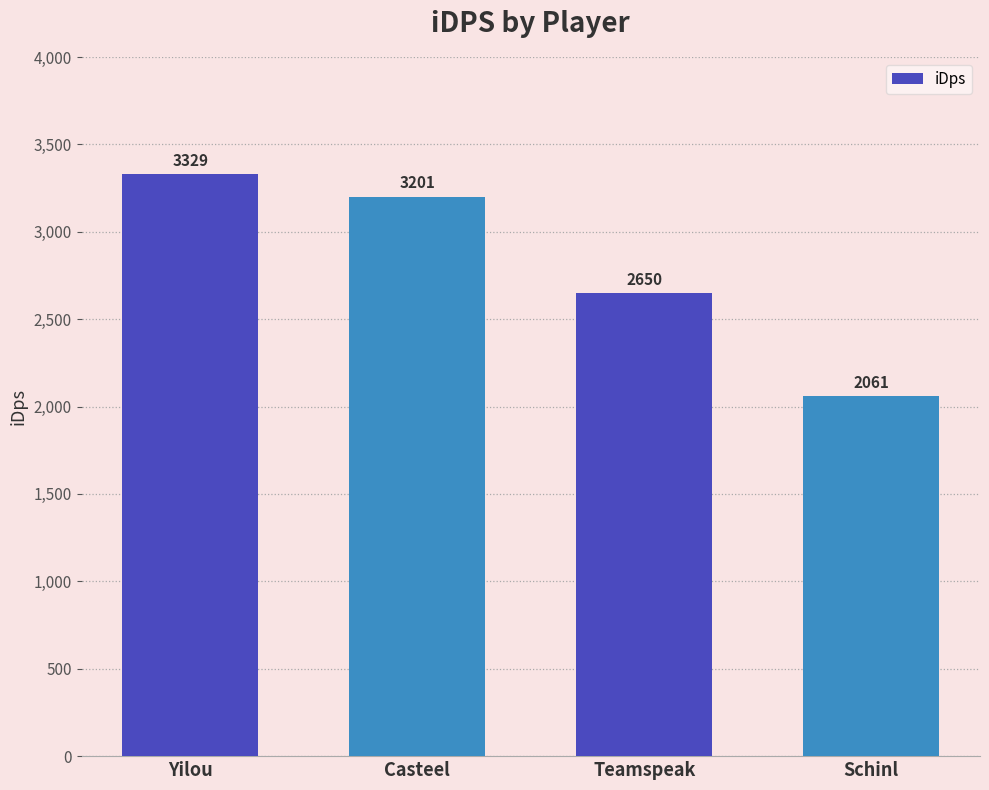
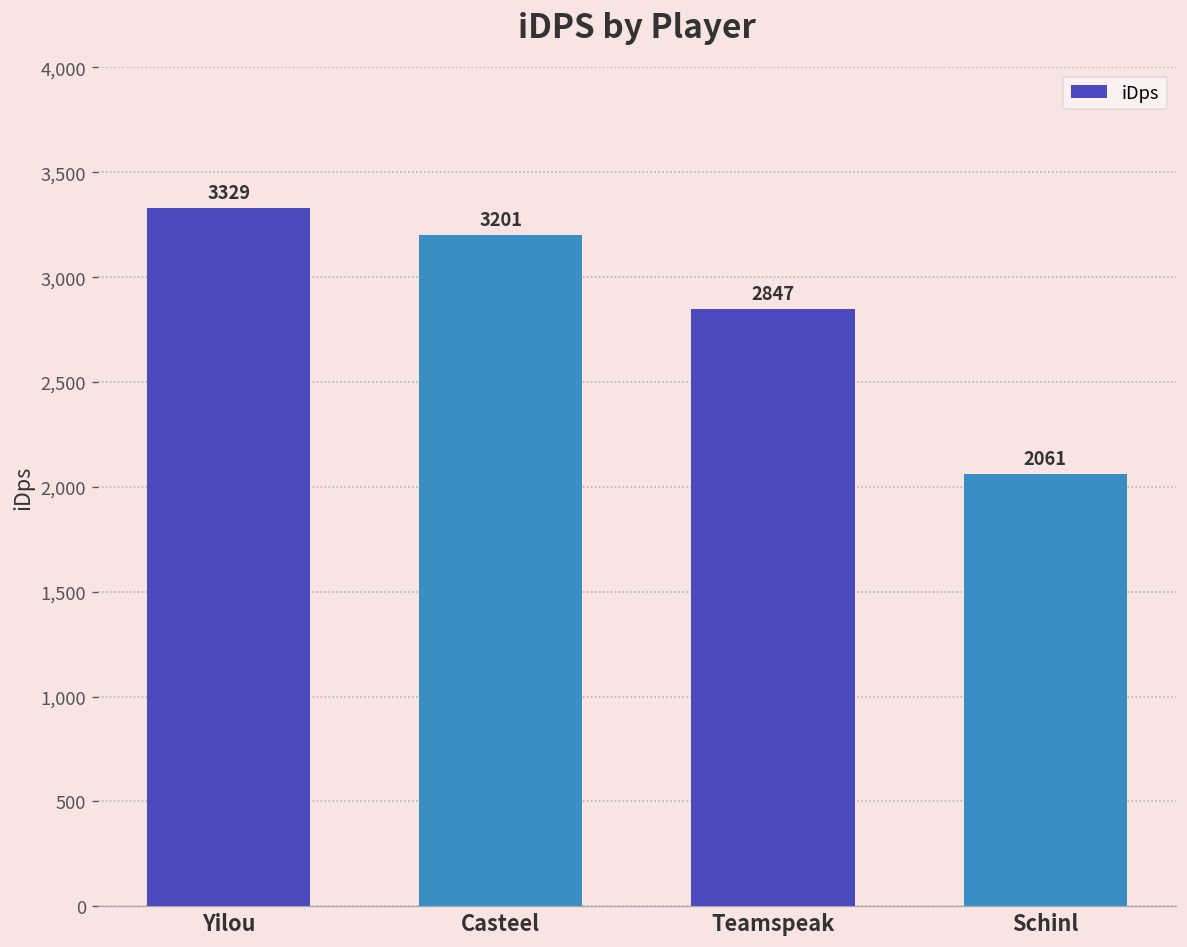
  {
    "Yilou": 3329,
    "Casteel": 3201,
-   "Teamspeak": 2650,
+   "Teamspeak": 2847,
    "Schinl": 2061
  }
